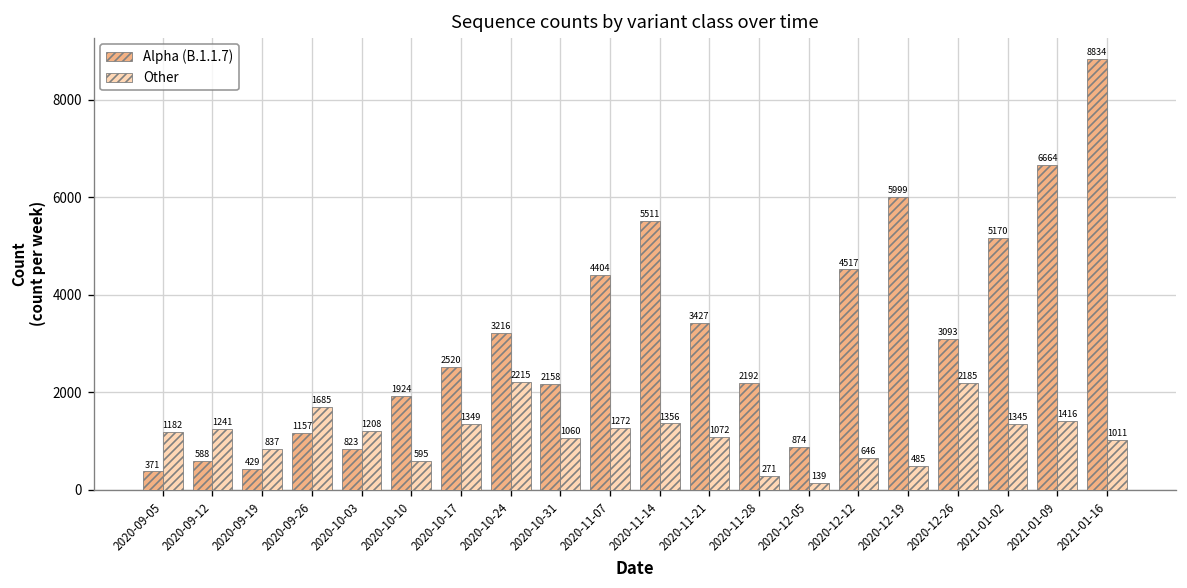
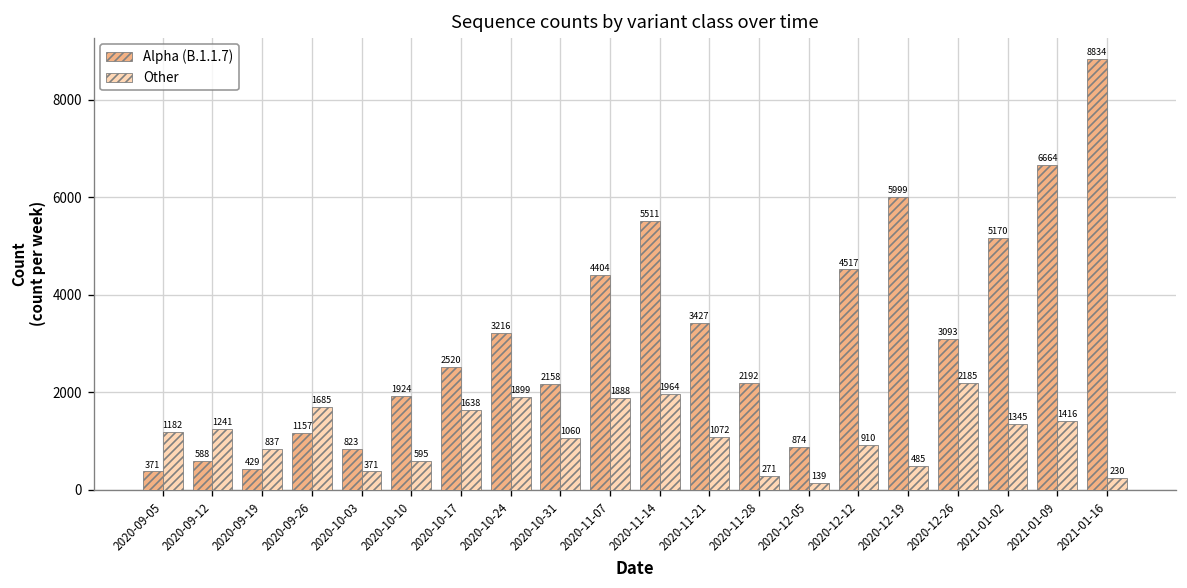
  {
    "Alpha (B.1.1.7)": {
      "2020-09-05": 371,
      "2020-09-12": 588,
      "2020-09-19": 429,
      "2020-09-26": 1157,
      "2020-10-03": 823,
      "2020-10-10": 1924,
      "2020-10-17": 2520,
      "2020-10-24": 3216,
      "2020-10-31": 2158,
      "2020-11-07": 4404,
      "2020-11-14": 5511,
      "2020-11-21": 3427,
      "2020-11-28": 2192,
      "2020-12-05": 874,
      "2020-12-12": 4517,
      "2020-12-19": 5999,
      "2020-12-26": 3093,
      "2021-01-02": 5170,
      "2021-01-09": 6664,
      "2021-01-16": 8834
    },
    "Other": {
      "2020-09-05": 1182,
      "2020-09-12": 1241,
      "2020-09-19": 837,
      "2020-09-26": 1685,
-     "2020-10-03": 1208,
+     "2020-10-03": 371,
      "2020-10-10": 595,
-     "2020-10-17": 1349,
-     "2020-10-24": 2215,
+     "2020-10-17": 1638,
+     "2020-10-24": 1899,
      "2020-10-31": 1060,
-     "2020-11-07": 1272,
-     "2020-11-14": 1356,
+     "2020-11-07": 1888,
+     "2020-11-14": 1964,
      "2020-11-21": 1072,
      "2020-11-28": 271,
      "2020-12-05": 139,
-     "2020-12-12": 646,
+     "2020-12-12": 910,
      "2020-12-19": 485,
      "2020-12-26": 2185,
      "2021-01-02": 1345,
      "2021-01-09": 1416,
-     "2021-01-16": 1011
+     "2021-01-16": 230
    }
  }
